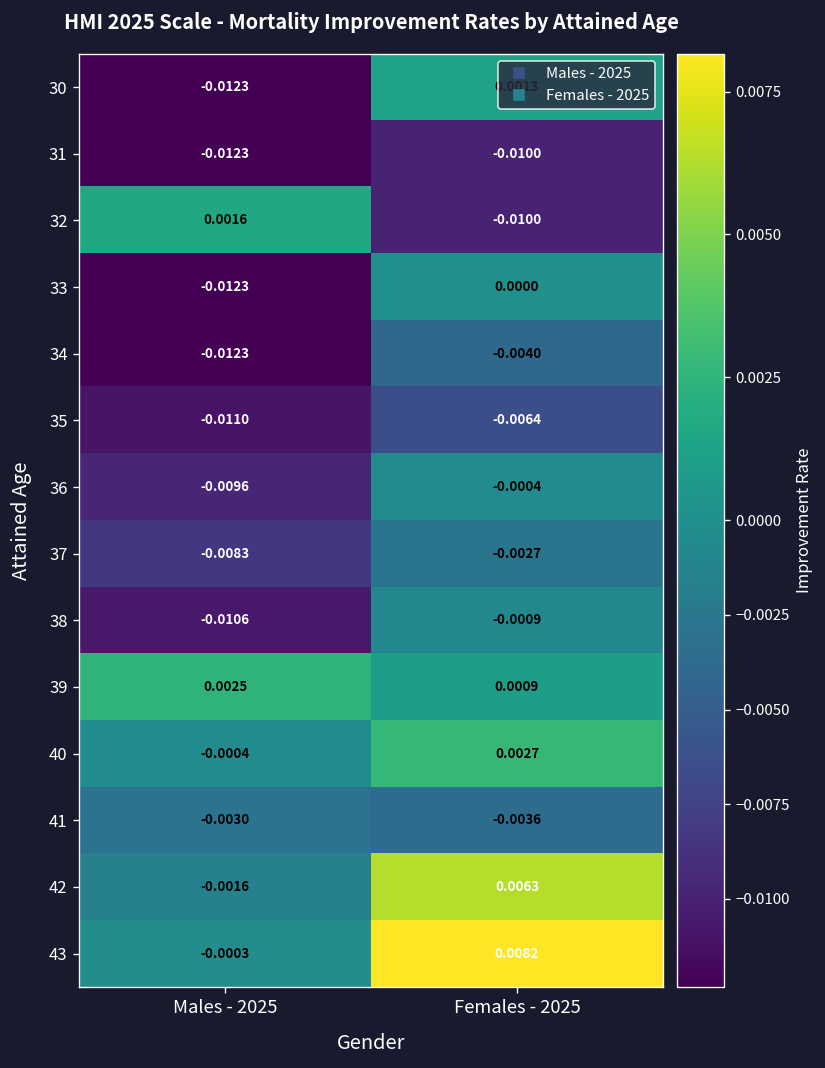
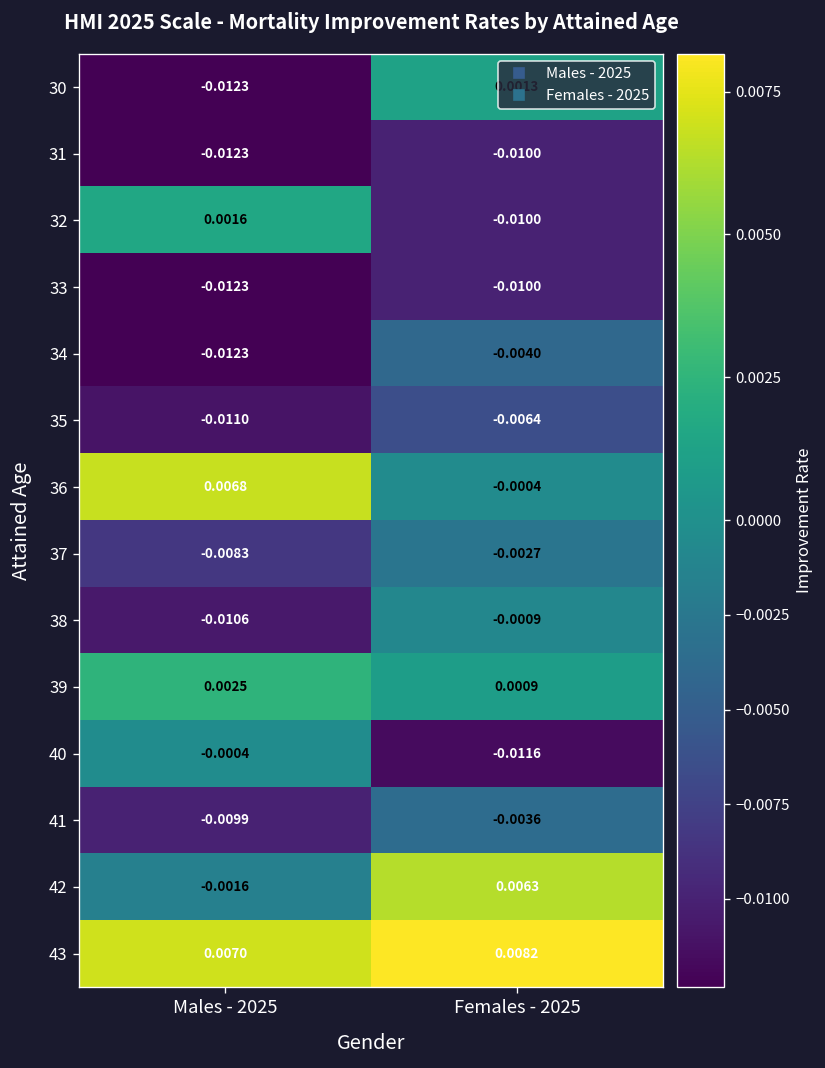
  {
    "30": {
      "Males - 2025": -0.0123
    },
    "31": {
      "Males - 2025": -0.0123,
      "Females - 2025": -0.0100
    },
    "32": {
      "Males - 2025": 0.0016,
      "Females - 2025": -0.0100
    },
    "33": {
      "Males - 2025": -0.0123,
-     "Females - 2025": 0.0000
+     "Females - 2025": -0.0100
    },
    "34": {
      "Males - 2025": -0.0123,
      "Females - 2025": -0.0040
    },
    "35": {
      "Males - 2025": -0.0110,
      "Females - 2025": -0.0064
    },
    "36": {
-     "Males - 2025": -0.0096,
+     "Males - 2025": 0.0068,
      "Females - 2025": -0.0004
    },
    "37": {
      "Males - 2025": -0.0083,
      "Females - 2025": -0.0027
    },
    "38": {
      "Males - 2025": -0.0106,
      "Females - 2025": -0.0009
    },
    "39": {
      "Males - 2025": 0.0025,
      "Females - 2025": 0.0009
    },
    "40": {
      "Males - 2025": -0.0004,
-     "Females - 2025": 0.0027
+     "Females - 2025": -0.0116
    },
    "41": {
-     "Males - 2025": -0.0030,
+     "Males - 2025": -0.0099,
      "Females - 2025": -0.0036
    },
    "42": {
      "Males - 2025": -0.0016,
      "Females - 2025": 0.0063
    },
    "43": {
-     "Males - 2025": -0.0003,
+     "Males - 2025": 0.0070,
      "Females - 2025": 0.0082
    }
  }
